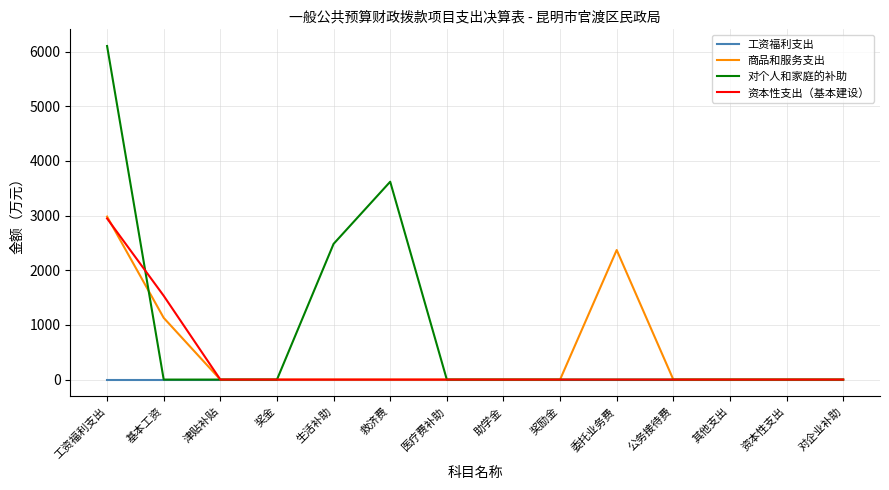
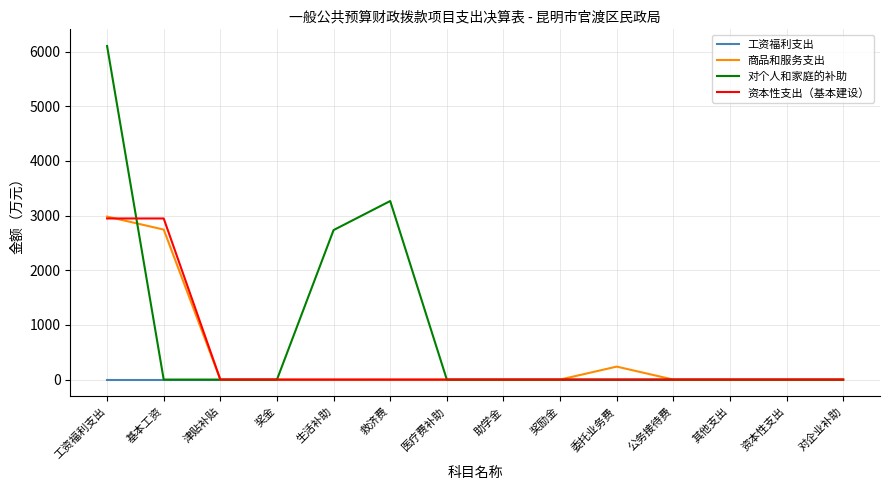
  {
    "工资福利支出": {
      "工资福利支出": 0
    },
    "商品和服务支出": {
-     "基本工资": 1100,
-     "委托业务费": 2400
+     "基本工资": 2700,
+     "委托业务费": 200
    },
    "对个人和家庭的补助": {
      "工资福利支出": 6100,
-     "生活补助": 2500,
-     "救济费": 3600
+     "生活补助": 2700,
+     "救济费": 3300
    },
    "资本性支出（基本建设）": {
-     "基本工资": 1500
+     "基本工资": 2900
    }
  }
